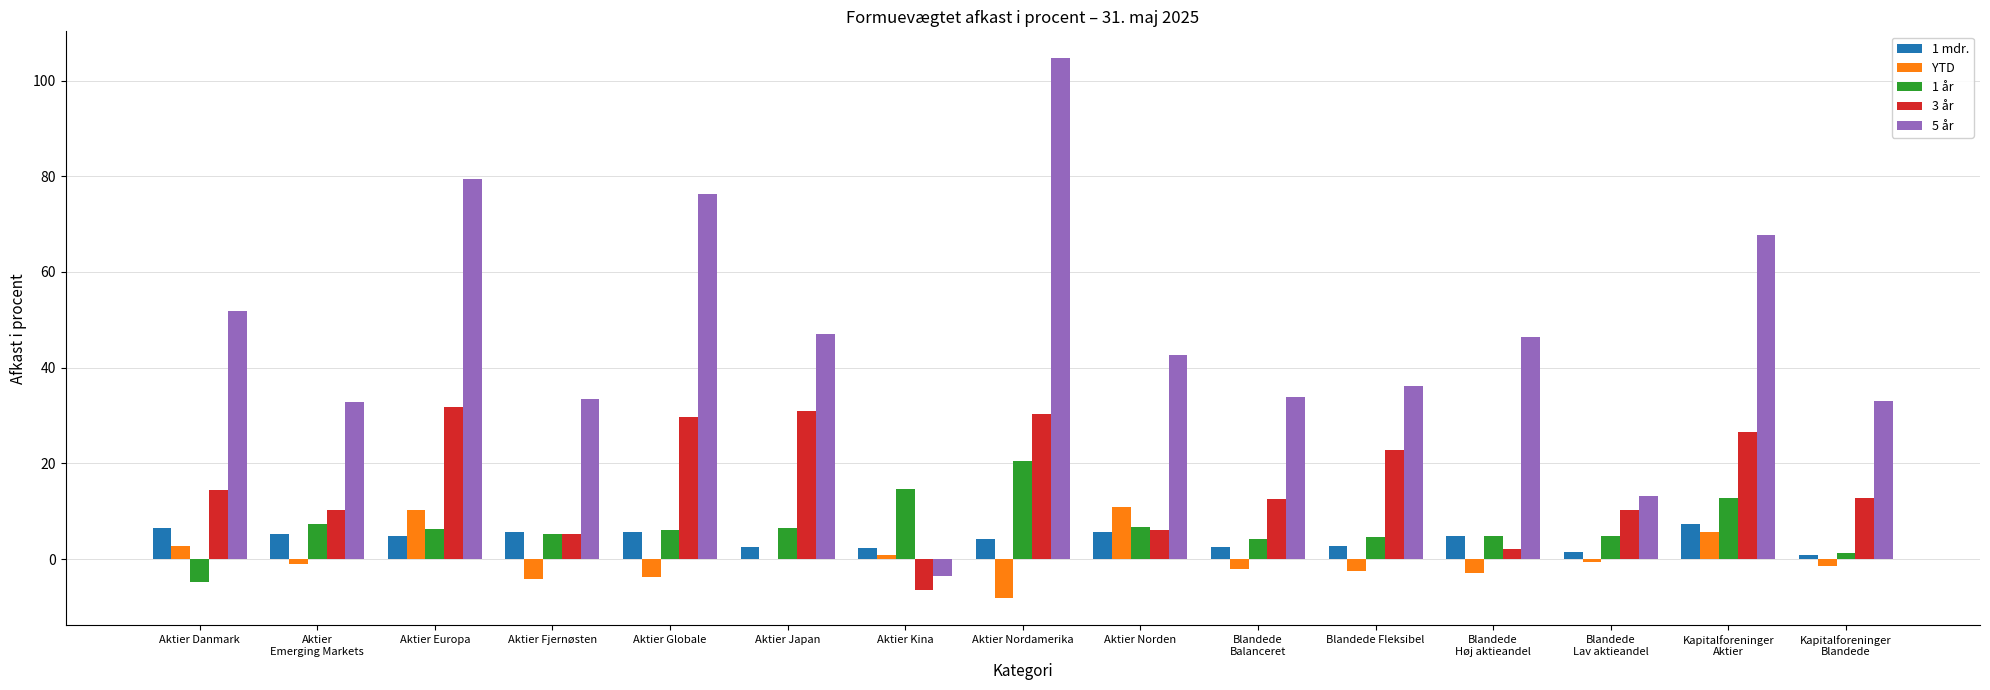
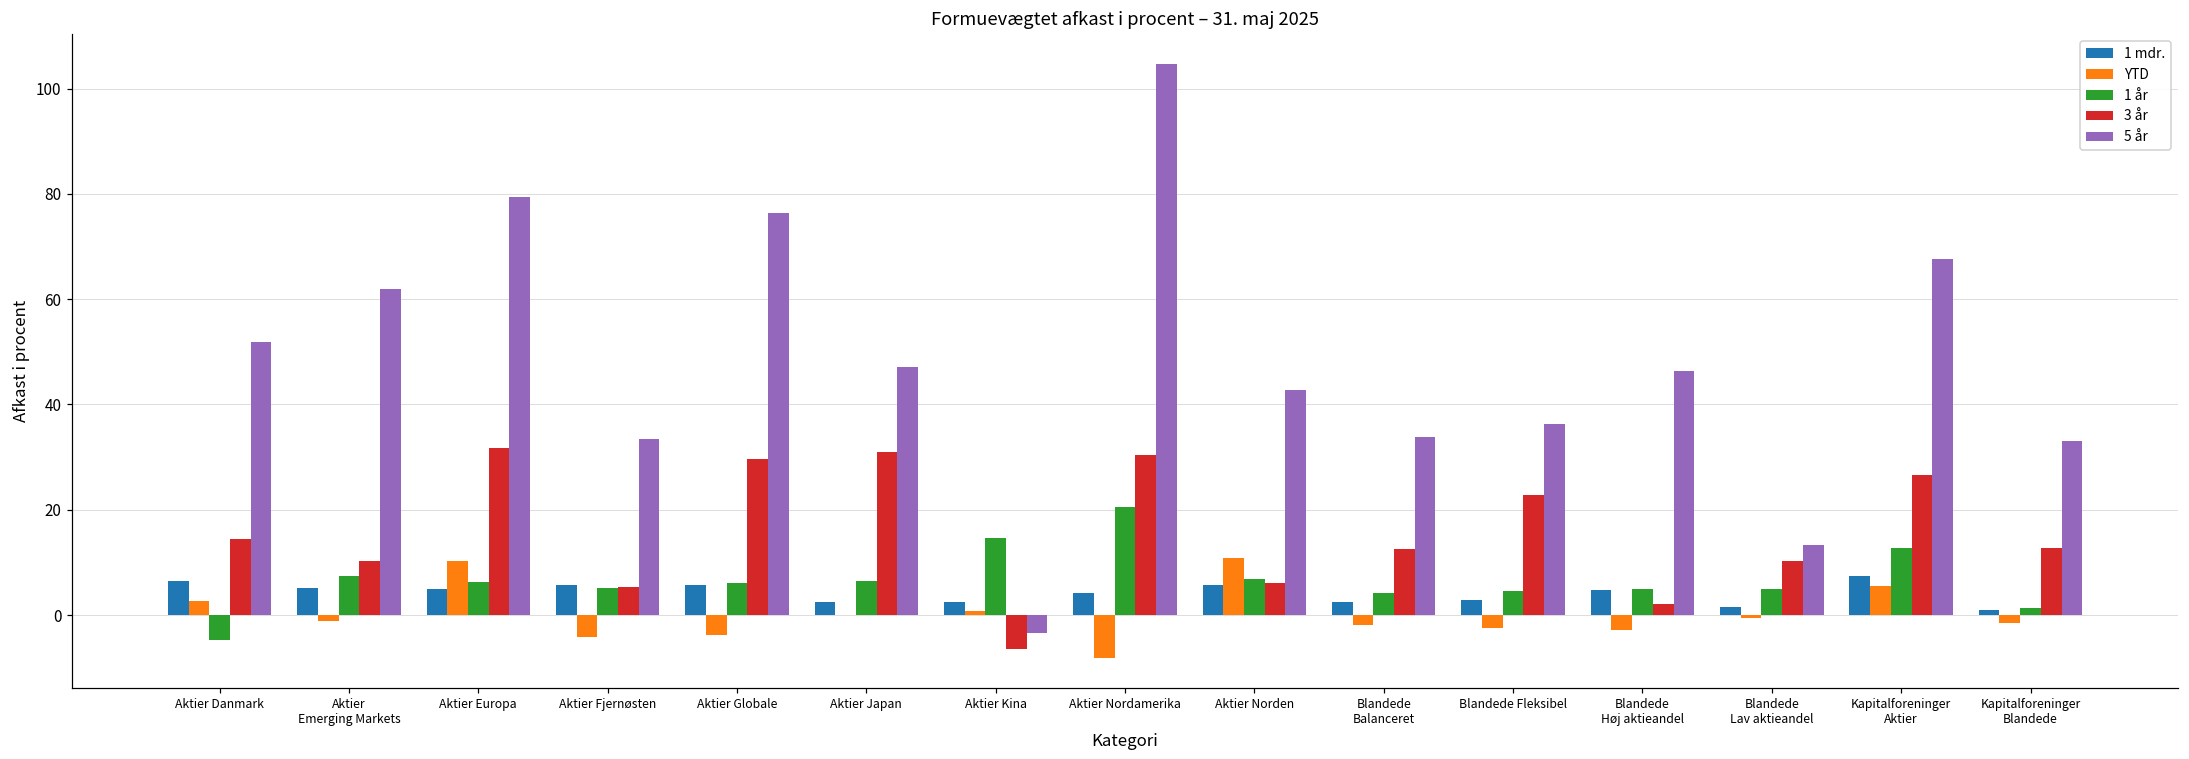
  {
    "1 mdr.": {
      "Aktier Danmark": 7,
      "Aktier Emerging Markets": 5,
      "Aktier Europa": 5,
      "Aktier Fjernøsten": 6,
      "Aktier Globale": 6,
      "Aktier Japan": 2,
      "Aktier Kina": 2,
      "Aktier Nordamerika": 4,
      "Aktier Norden": 6,
      "Blandede Balanceret": 3,
      "Blandede Fleksibel": 3,
      "Blandede Høj aktieandel": 5,
      "Blandede Lav aktieandel": 2,
      "Kapitalforeninger Aktier": 7,
      "Kapitalforeninger Blandede": 1
    },
    "YTD": {
      "Aktier Danmark": 3,
      "Aktier Emerging Markets": -1,
      "Aktier Europa": 10,
      "Aktier Fjernøsten": -4,
      "Aktier Globale": -4,
      "Aktier Kina": 1,
      "Aktier Nordamerika": -8,
      "Aktier Norden": 11,
      "Blandede Balanceret": -2,
      "Blandede Fleksibel": -2,
      "Blandede Høj aktieandel": -3,
      "Blandede Lav aktieandel": -1,
      "Kapitalforeninger Aktier": 6,
      "Kapitalforeninger Blandede": -2
    },
    "1 år": {
      "Aktier Danmark": -5,
      "Aktier Emerging Markets": 7,
      "Aktier Europa": 6,
      "Aktier Fjernøsten": 5,
      "Aktier Globale": 6,
      "Aktier Japan": 6,
      "Aktier Kina": 15,
      "Aktier Nordamerika": 21,
      "Aktier Norden": 7,
      "Blandede Balanceret": 4,
      "Blandede Fleksibel": 5,
      "Blandede Høj aktieandel": 5,
      "Blandede Lav aktieandel": 5,
      "Kapitalforeninger Aktier": 13,
      "Kapitalforeninger Blandede": 1
    },
    "3 år": {
      "Aktier Danmark": 14,
      "Aktier Emerging Markets": 10,
      "Aktier Europa": 32,
      "Aktier Fjernøsten": 5,
      "Aktier Globale": 30,
      "Aktier Japan": 31,
      "Aktier Kina": -6,
      "Aktier Nordamerika": 30,
      "Aktier Norden": 6,
      "Blandede Balanceret": 13,
      "Blandede Fleksibel": 23,
      "Blandede Høj aktieandel": 2,
      "Blandede Lav aktieandel": 10,
      "Kapitalforeninger Aktier": 27,
      "Kapitalforeninger Blandede": 13
    },
    "5 år": {
      "Aktier Danmark": 52,
-     "Aktier Emerging Markets": 33,
+     "Aktier Emerging Markets": 62,
      "Aktier Europa": 79,
      "Aktier Fjernøsten": 33,
      "Aktier Globale": 76,
      "Aktier Japan": 47,
      "Aktier Kina": -3,
      "Aktier Nordamerika": 105,
      "Aktier Norden": 43,
      "Blandede Balanceret": 34,
      "Blandede Fleksibel": 36,
      "Blandede Høj aktieandel": 46,
      "Blandede Lav aktieandel": 13,
      "Kapitalforeninger Aktier": 68,
      "Kapitalforeninger Blandede": 33
    }
  }
